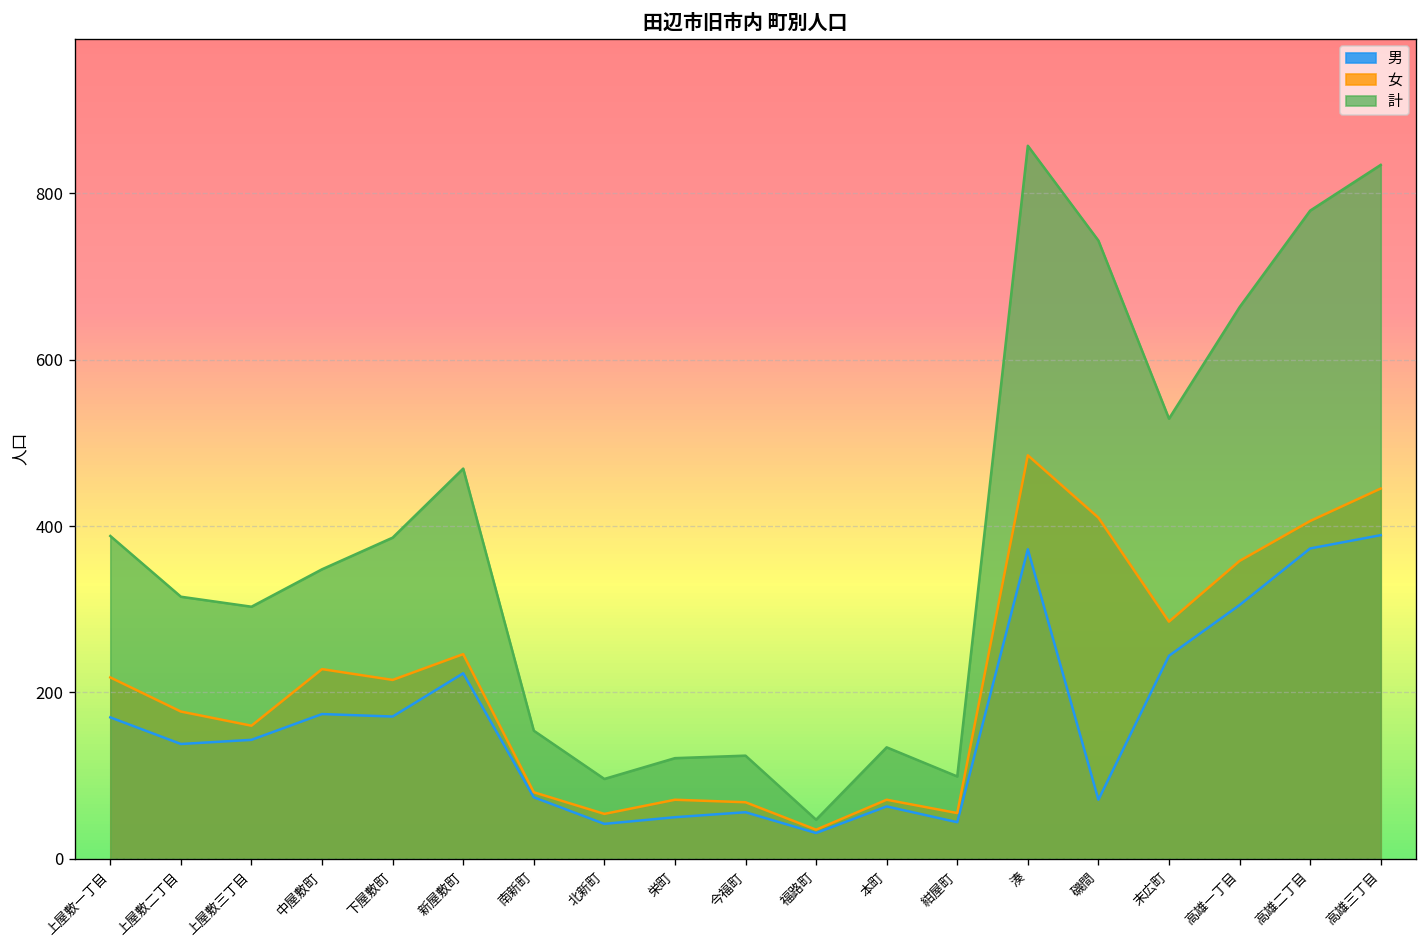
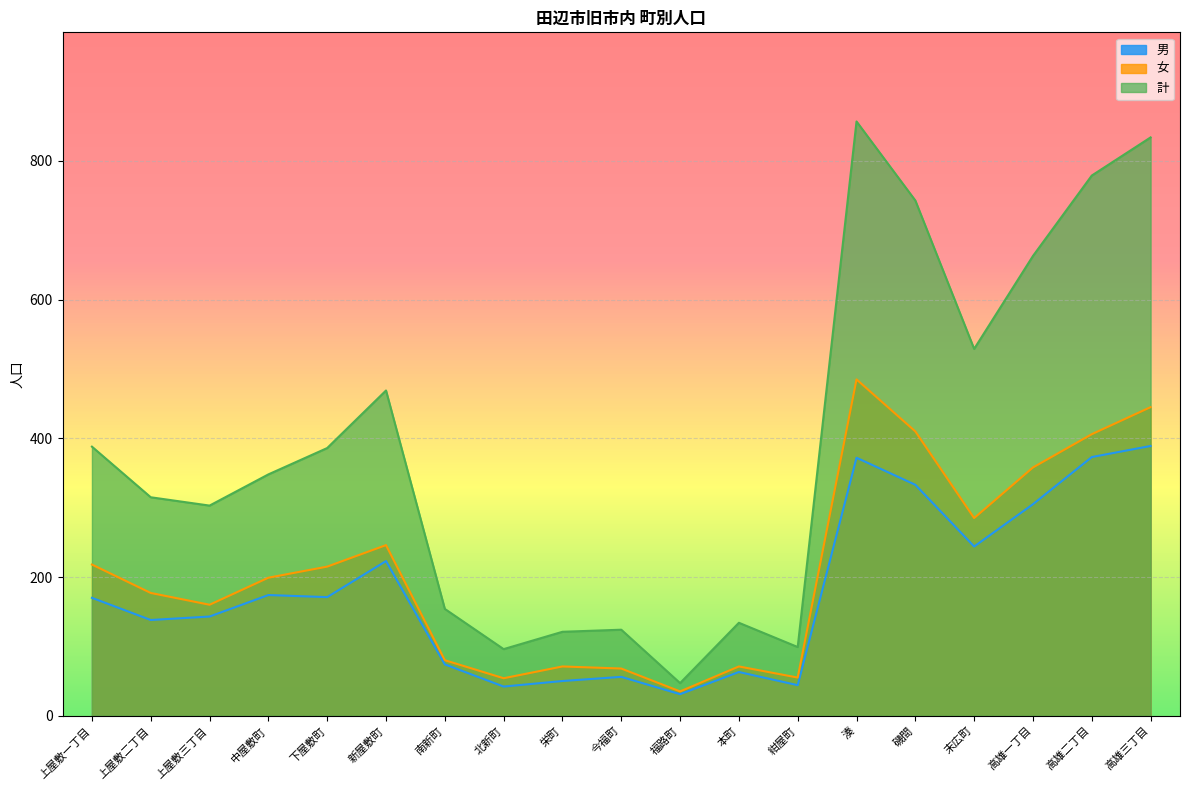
  {
    "男": {
      "上屋敷一丁目": 170,
      "上屋敷二丁目": 140,
      "上屋敷三丁目": 140,
      "中屋敷町": 170,
      "下屋敷町": 170,
      "新屋敷町": 220,
      "南新町": 70,
      "北新町": 40,
      "栄町": 50,
      "今福町": 60,
      "福路町": 30,
      "本町": 60,
      "紺屋町": 40,
      "湊": 370,
-     "磯間": 70,
+     "磯間": 330,
      "末広町": 240,
      "高雄一丁目": 310,
      "高雄二丁目": 370,
      "高雄三丁目": 390
    },
    "女": {
      "上屋敷一丁目": 220,
      "上屋敷二丁目": 180,
      "上屋敷三丁目": 160,
-     "中屋敷町": 230,
+     "中屋敷町": 200,
      "下屋敷町": 220,
      "新屋敷町": 250,
      "南新町": 80,
      "北新町": 50,
      "栄町": 70,
      "今福町": 70,
      "福路町": 40,
      "本町": 70,
      "紺屋町": 60,
      "湊": 490,
      "磯間": 410,
      "末広町": 290,
      "高雄一丁目": 360,
      "高雄二丁目": 410,
      "高雄三丁目": 450
    },
    "計": {
      "上屋敷一丁目": 390,
      "上屋敷二丁目": 320,
      "上屋敷三丁目": 300,
      "中屋敷町": 350,
      "下屋敷町": 390,
      "新屋敷町": 470,
      "南新町": 150,
      "北新町": 100,
      "栄町": 120,
      "今福町": 120,
      "福路町": 50,
      "本町": 130,
      "紺屋町": 100,
      "湊": 860,
      "磯間": 740,
      "末広町": 530,
      "高雄一丁目": 660,
      "高雄二丁目": 780,
      "高雄三丁目": 830
    }
  }
